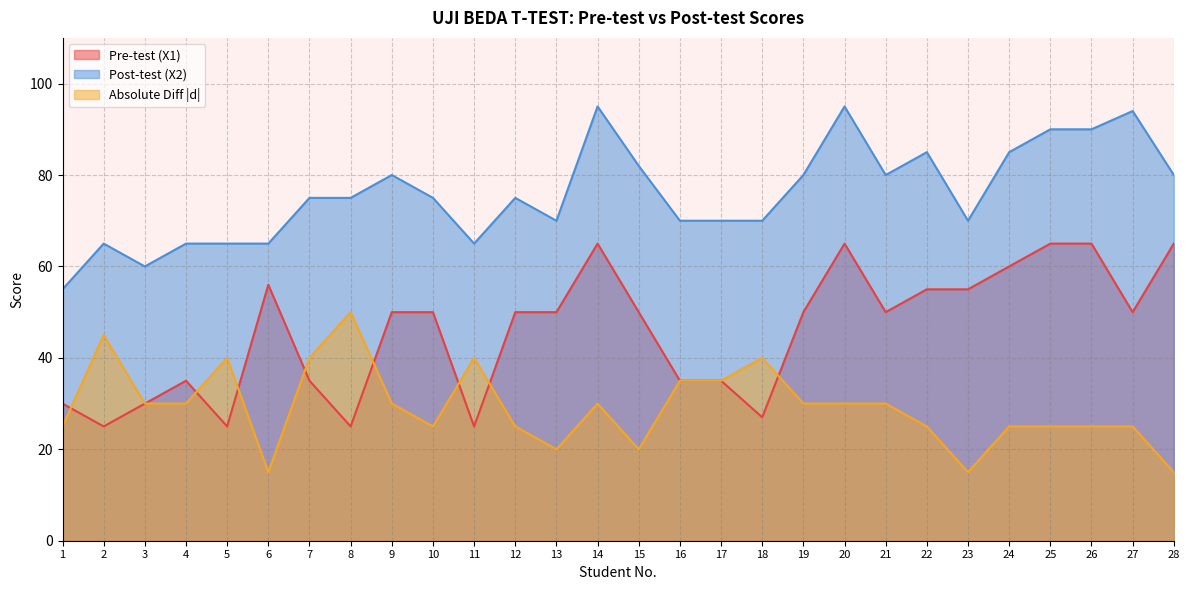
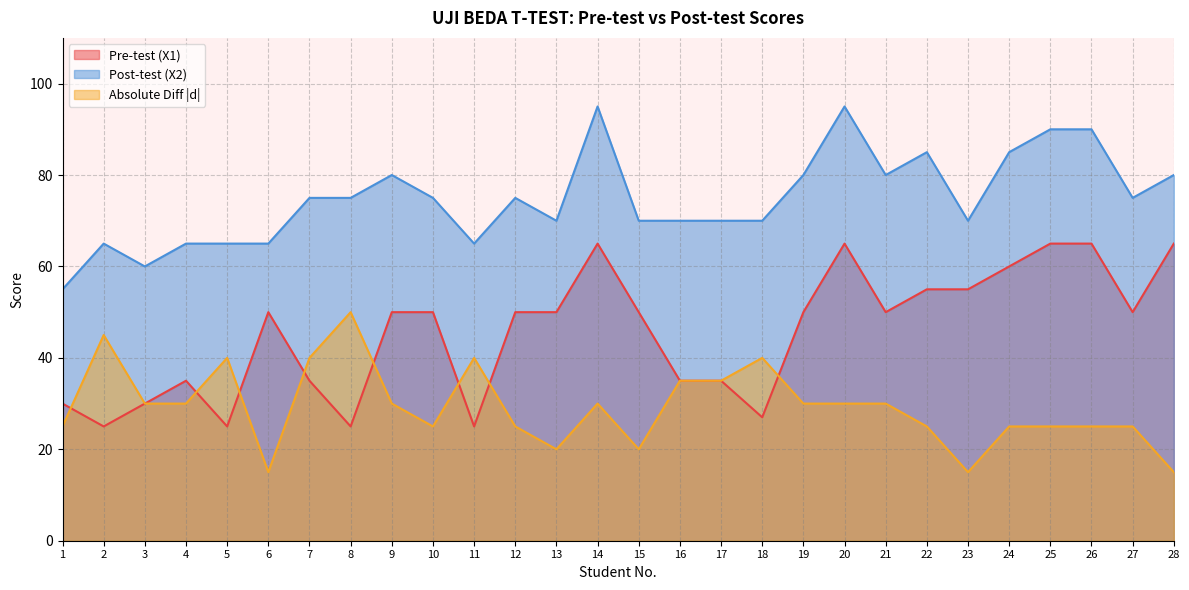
  {
    "Pre-test (X1)": {
      "1": 30,
      "2": 25,
      "4": 35,
      "5": 25,
-     "6": 56,
+     "6": 50,
      "7": 35,
      "8": 25,
      "9": 50,
      "10": 50,
      "11": 25,
      "12": 50,
      "13": 50,
      "14": 65,
      "15": 50,
      "18": 27,
      "19": 50,
      "20": 65,
      "21": 50,
      "22": 55,
      "23": 55,
      "24": 60,
      "25": 65,
      "26": 65,
      "27": 50,
      "28": 65
    },
    "Post-test (X2)": {
      "1": 55,
      "2": 65,
      "3": 60,
      "4": 65,
      "5": 65,
      "6": 65,
      "7": 75,
      "8": 75,
      "9": 80,
      "10": 75,
      "11": 65,
      "12": 75,
      "13": 70,
      "14": 95,
-     "15": 82,
+     "15": 70,
      "16": 70,
      "17": 70,
      "18": 70,
      "19": 80,
      "20": 95,
      "21": 80,
      "22": 85,
      "23": 70,
      "24": 85,
      "25": 90,
      "26": 90,
-     "27": 94,
+     "27": 75,
      "28": 80
    },
    "Absolute Diff |d|": {
      "1": 25,
      "2": 45,
      "4": 30,
      "5": 40,
      "6": 15,
      "7": 40,
      "8": 50,
      "9": 30,
      "10": 25,
      "11": 40,
      "12": 25,
      "13": 20,
      "14": 30,
      "15": 20,
      "18": 40,
      "19": 30,
      "20": 30,
      "21": 30,
      "22": 25,
      "23": 15,
      "24": 25,
      "25": 25,
      "26": 25,
      "27": 25,
      "28": 15
    }
  }
